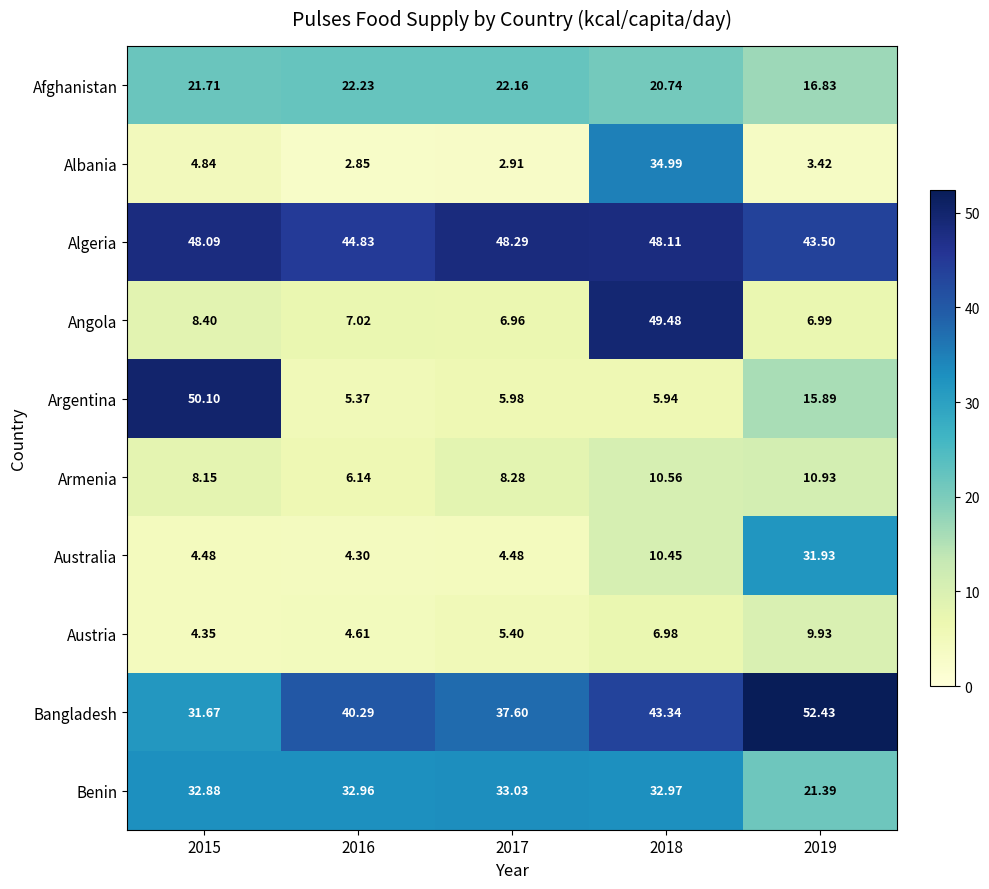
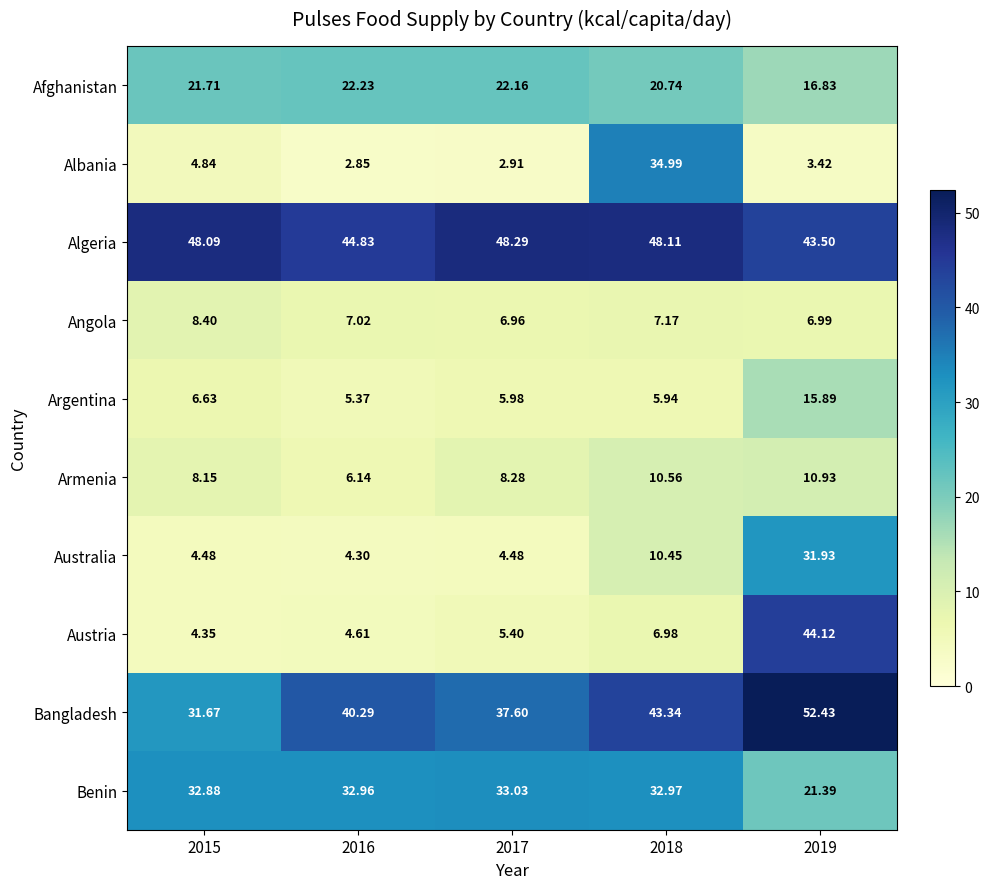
  {
    "Afghanistan": {
      "2015": 21.71,
      "2016": 22.23,
      "2017": 22.16,
      "2018": 20.74,
      "2019": 16.83
    },
    "Albania": {
      "2015": 4.84,
      "2016": 2.85,
      "2017": 2.91,
      "2018": 34.99,
      "2019": 3.42
    },
    "Algeria": {
      "2015": 48.09,
      "2016": 44.83,
      "2017": 48.29,
      "2018": 48.11,
      "2019": 43.50
    },
    "Angola": {
      "2015": 8.40,
      "2016": 7.02,
      "2017": 6.96,
-     "2018": 49.48,
+     "2018": 7.17,
      "2019": 6.99
    },
    "Argentina": {
-     "2015": 50.10,
+     "2015": 6.63,
      "2016": 5.37,
      "2017": 5.98,
      "2018": 5.94,
      "2019": 15.89
    },
    "Armenia": {
      "2015": 8.15,
      "2016": 6.14,
      "2017": 8.28,
      "2018": 10.56,
      "2019": 10.93
    },
    "Australia": {
      "2015": 4.48,
      "2016": 4.30,
      "2017": 4.48,
      "2018": 10.45,
      "2019": 31.93
    },
    "Austria": {
      "2015": 4.35,
      "2016": 4.61,
      "2017": 5.40,
      "2018": 6.98,
-     "2019": 9.93
+     "2019": 44.12
    },
    "Bangladesh": {
      "2015": 31.67,
      "2016": 40.29,
      "2017": 37.60,
      "2018": 43.34,
      "2019": 52.43
    },
    "Benin": {
      "2015": 32.88,
      "2016": 32.96,
      "2017": 33.03,
      "2018": 32.97,
      "2019": 21.39
    }
  }
